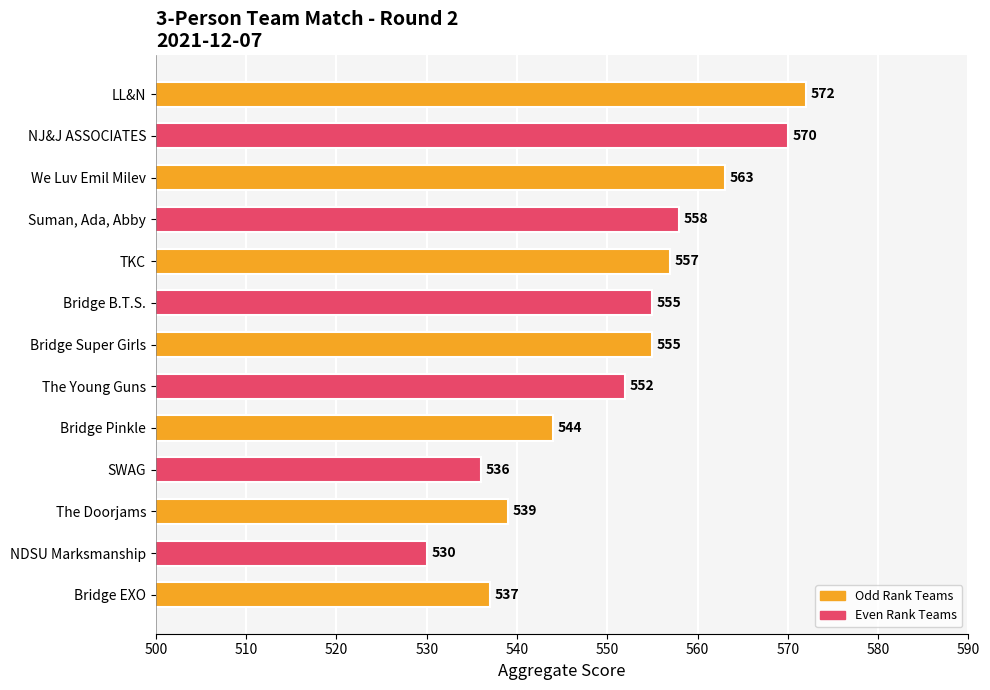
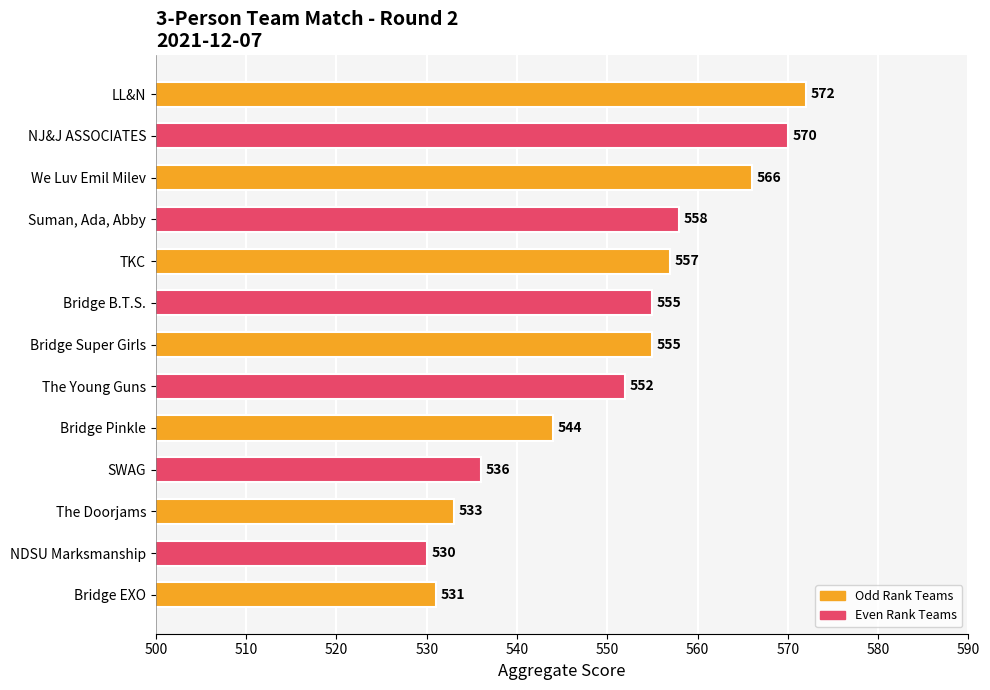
  {
    "LL&N": 572,
    "NJ&J ASSOCIATES": 570,
-   "We Luv Emil Milev": 563,
+   "We Luv Emil Milev": 566,
    "Suman, Ada, Abby": 558,
    "TKC": 557,
    "Bridge B.T.S.": 555,
    "Bridge Super Girls": 555,
    "The Young Guns": 552,
    "Bridge Pinkle": 544,
    "SWAG": 536,
-   "The Doorjams": 539,
+   "The Doorjams": 533,
    "NDSU Marksmanship": 530,
-   "Bridge EXO": 537
+   "Bridge EXO": 531
  }
